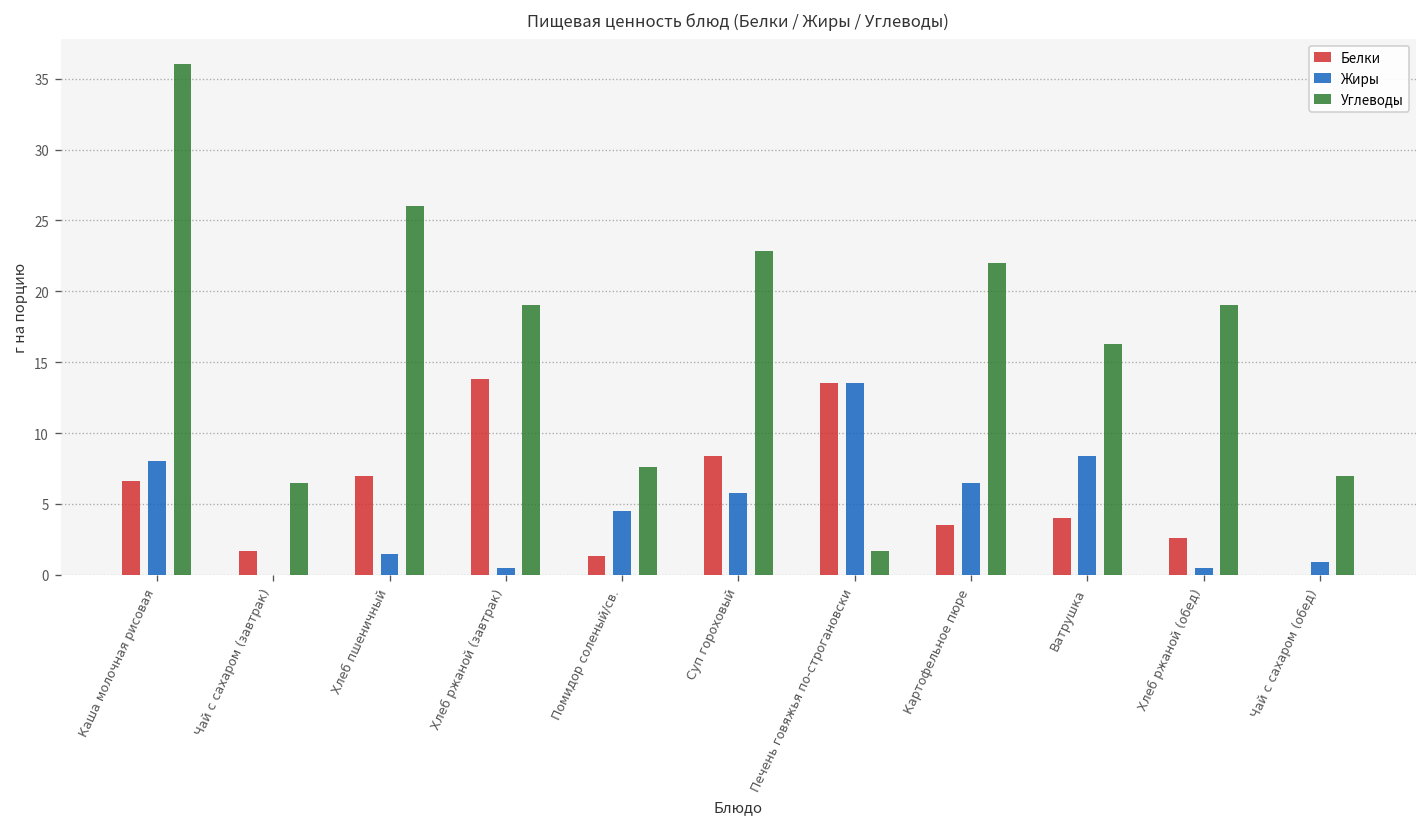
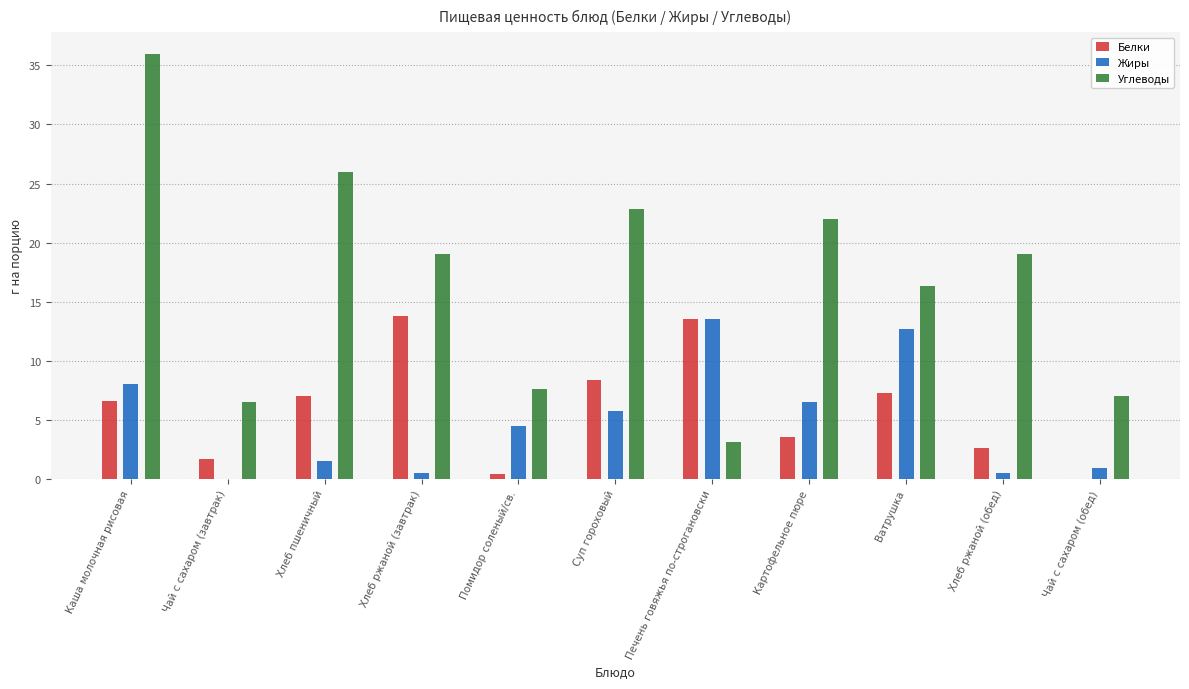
  {
    "Белки": {
      "Каша молочная рисовая": 6.6,
      "Чай с сахаром (завтрак)": 1.7,
      "Хлеб пшеничный": 7.0,
      "Хлеб ржаной (завтрак)": 13.8,
-     "Помидор соленый/св.": 1.3,
+     "Помидор соленый/св.": 0.4,
      "Суп гороховый": 8.4,
      "Печень говяжья по-строгановски": 13.5,
      "Картофельное пюре": 3.5,
-     "Ватрушка": 4.0,
+     "Ватрушка": 7.3,
      "Хлеб ржаной (обед)": 2.6,
      "Чай с сахаром (обед)": 0.0
    },
    "Жиры": {
      "Каша молочная рисовая": 8.0,
      "Чай с сахаром (завтрак)": 0.0,
      "Хлеб пшеничный": 1.5,
      "Хлеб ржаной (завтрак)": 0.5,
      "Помидор соленый/св.": 4.5,
      "Суп гороховый": 5.8,
      "Печень говяжья по-строгановски": 13.5,
      "Картофельное пюре": 6.5,
-     "Ватрушка": 8.4,
+     "Ватрушка": 12.7,
      "Хлеб ржаной (обед)": 0.5,
      "Чай с сахаром (обед)": 0.9
    },
    "Углеводы": {
      "Каша молочная рисовая": 36.0,
      "Чай с сахаром (завтрак)": 6.5,
      "Хлеб пшеничный": 26.0,
      "Хлеб ржаной (завтрак)": 19.0,
      "Помидор соленый/св.": 7.6,
      "Суп гороховый": 22.8,
-     "Печень говяжья по-строгановски": 1.7,
+     "Печень говяжья по-строгановски": 3.1,
      "Картофельное пюре": 22.0,
      "Ватрушка": 16.3,
      "Хлеб ржаной (обед)": 19.0,
      "Чай с сахаром (обед)": 7.0
    }
  }
